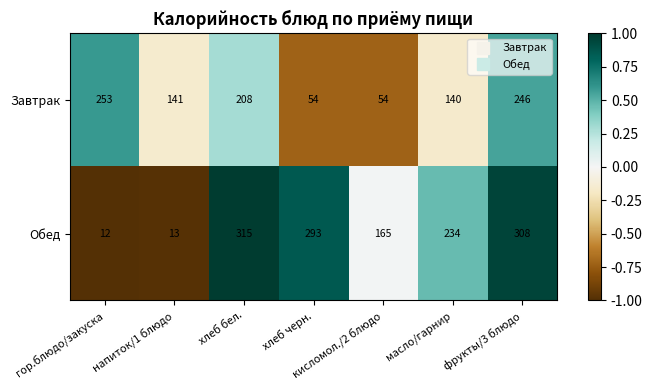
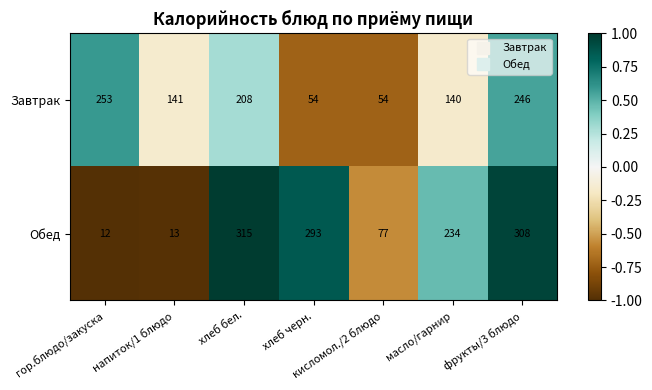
  {
    "Завтрак": {
      "гор.блюдо/закуска": 253,
      "напиток/1 блюдо": 141,
      "хлеб бел.": 208,
      "хлеб черн.": 54,
      "кисломол./2 блюдо": 54,
      "масло/гарнир": 140,
      "фрукты/3 блюдо": 246
    },
    "Обед": {
      "гор.блюдо/закуска": 12,
      "напиток/1 блюдо": 13,
      "хлеб бел.": 315,
      "хлеб черн.": 293,
-     "кисломол./2 блюдо": 165,
+     "кисломол./2 блюдо": 77,
      "масло/гарнир": 234,
      "фрукты/3 блюдо": 308
    }
  }
